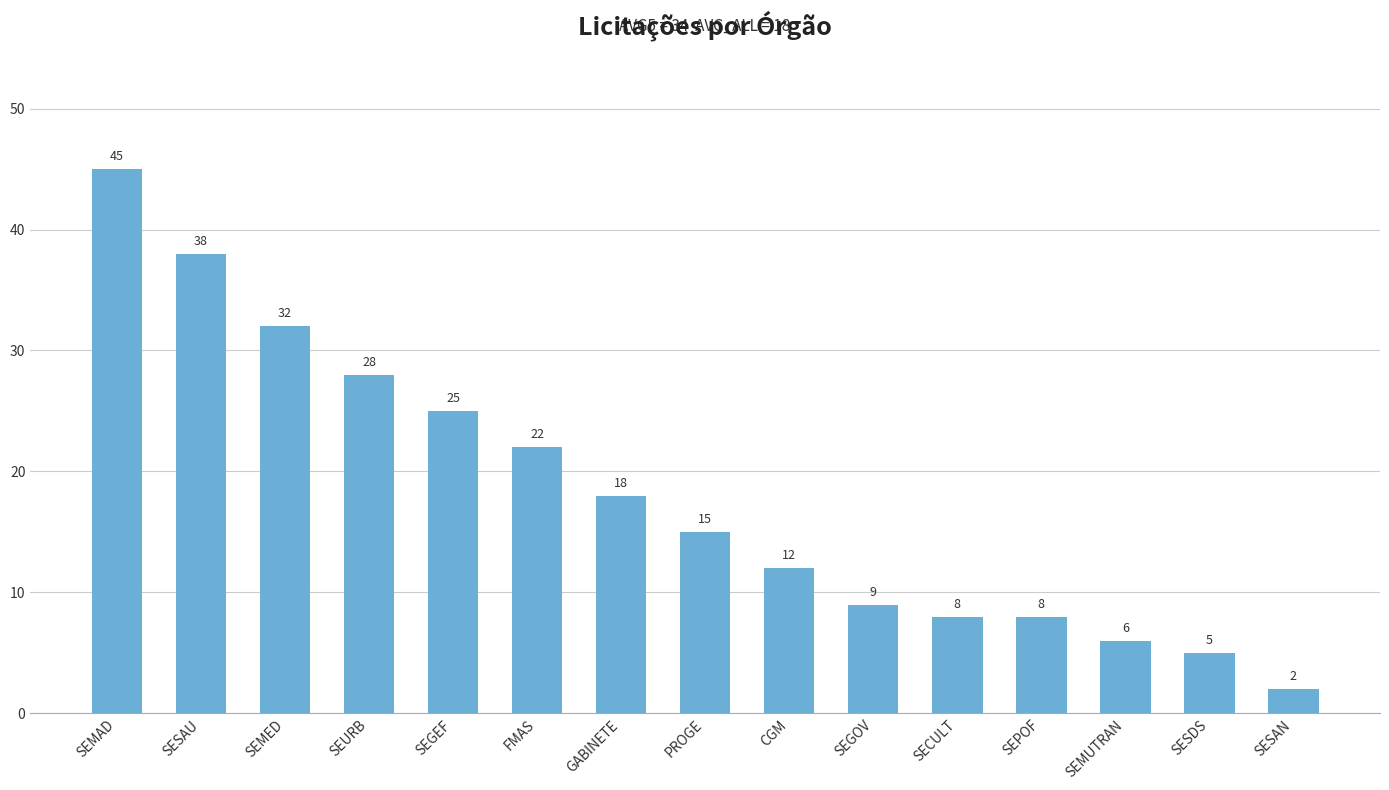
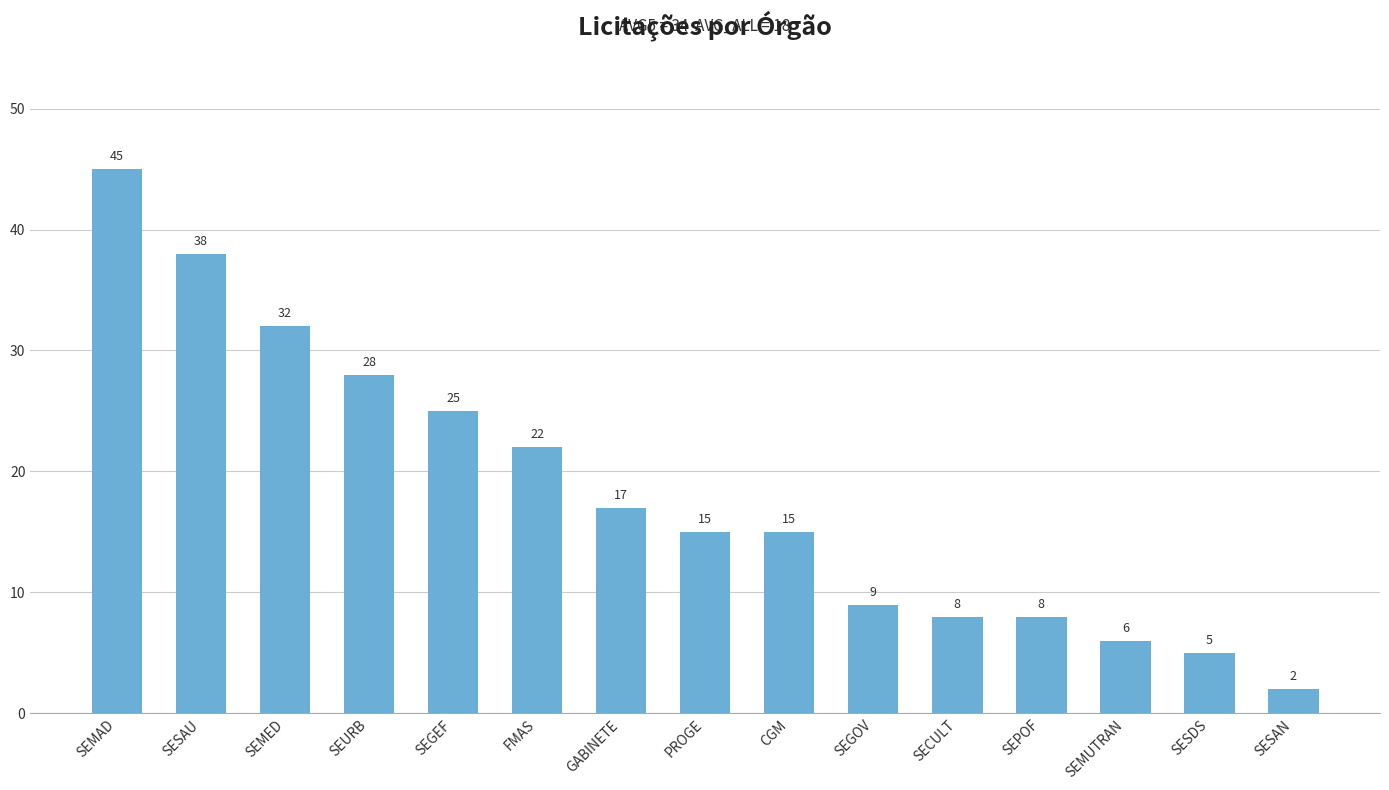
  {
    "SEMAD": 45,
    "SESAU": 38,
    "SEMED": 32,
    "SEURB": 28,
    "SEGEF": 25,
    "FMAS": 22,
-   "GABINETE": 18,
+   "GABINETE": 17,
    "PROGE": 15,
-   "CGM": 12,
+   "CGM": 15,
    "SEGOV": 9,
    "SECULT": 8,
    "SEPOF": 8,
    "SEMUTRAN": 6,
    "SESDS": 5,
    "SESAN": 2
  }
